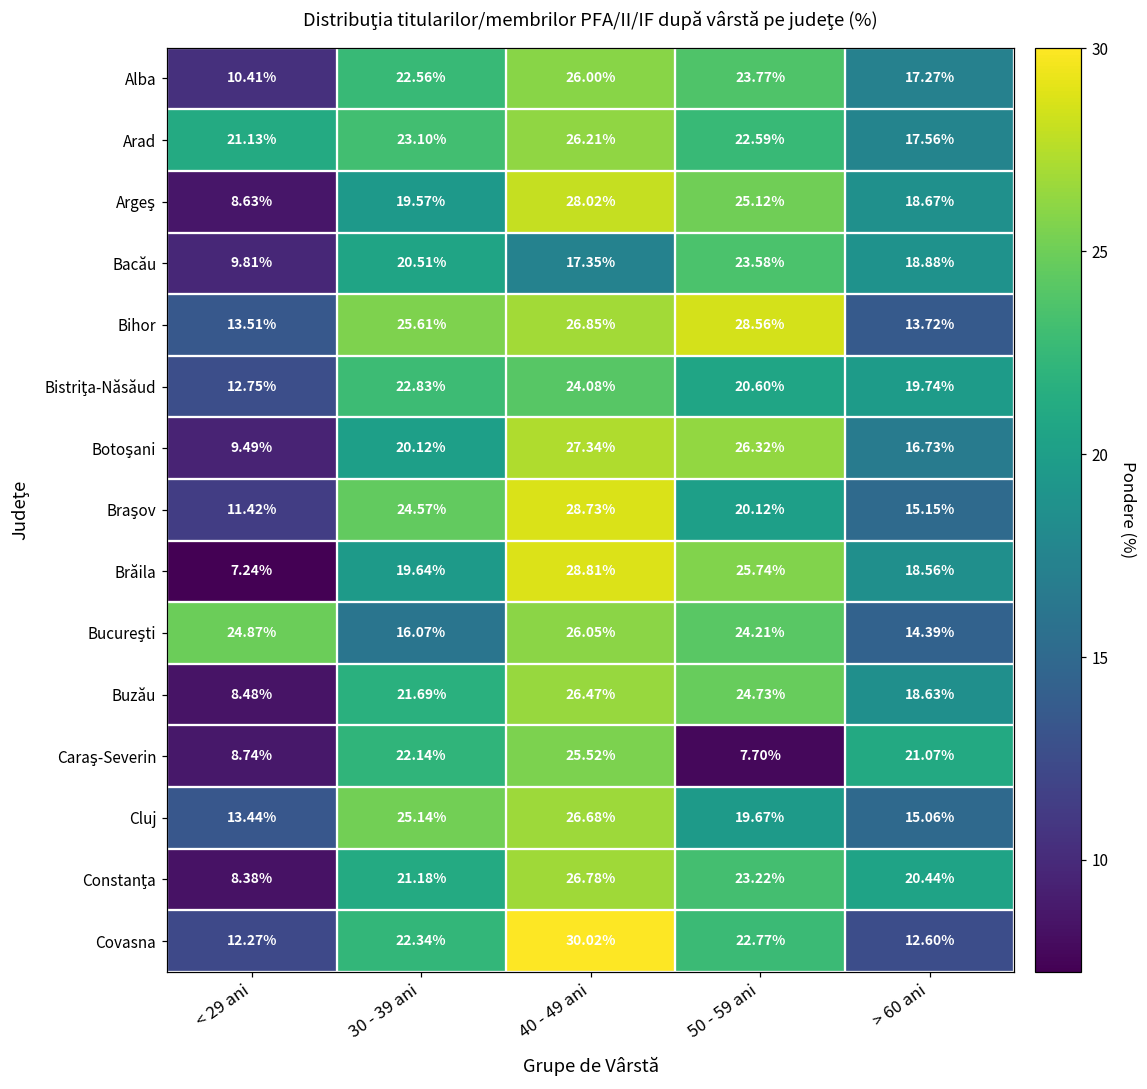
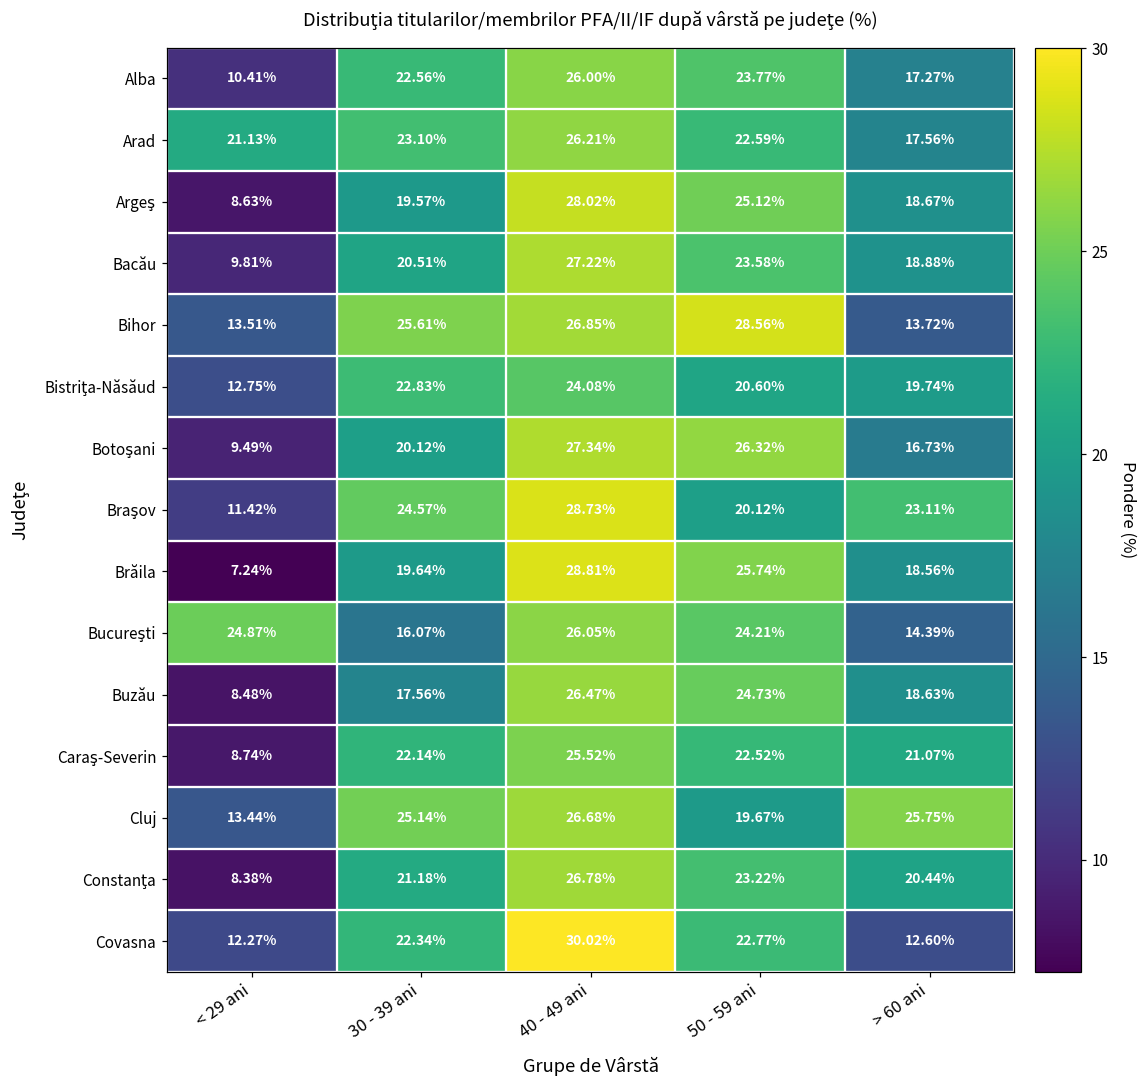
  {
    "Alba": {
      "< 29 ani": "10.41%",
      "30 - 39 ani": "22.56%",
      "40 - 49 ani": "26.00%",
      "50 - 59 ani": "23.77%",
      "> 60 ani": "17.27%"
    },
    "Arad": {
      "< 29 ani": "21.13%",
      "30 - 39 ani": "23.10%",
      "40 - 49 ani": "26.21%",
      "50 - 59 ani": "22.59%",
      "> 60 ani": "17.56%"
    },
    "Argeş": {
      "< 29 ani": "8.63%",
      "30 - 39 ani": "19.57%",
      "40 - 49 ani": "28.02%",
      "50 - 59 ani": "25.12%",
      "> 60 ani": "18.67%"
    },
    "Bacău": {
      "< 29 ani": "9.81%",
      "30 - 39 ani": "20.51%",
-     "40 - 49 ani": "17.35%",
+     "40 - 49 ani": "27.22%",
      "50 - 59 ani": "23.58%",
      "> 60 ani": "18.88%"
    },
    "Bihor": {
      "< 29 ani": "13.51%",
      "30 - 39 ani": "25.61%",
      "40 - 49 ani": "26.85%",
      "50 - 59 ani": "28.56%",
      "> 60 ani": "13.72%"
    },
    "Bistriţa-Năsăud": {
      "< 29 ani": "12.75%",
      "30 - 39 ani": "22.83%",
      "40 - 49 ani": "24.08%",
      "50 - 59 ani": "20.60%",
      "> 60 ani": "19.74%"
    },
    "Botoşani": {
      "< 29 ani": "9.49%",
      "30 - 39 ani": "20.12%",
      "40 - 49 ani": "27.34%",
      "50 - 59 ani": "26.32%",
      "> 60 ani": "16.73%"
    },
    "Braşov": {
      "< 29 ani": "11.42%",
      "30 - 39 ani": "24.57%",
      "40 - 49 ani": "28.73%",
      "50 - 59 ani": "20.12%",
-     "> 60 ani": "15.15%"
+     "> 60 ani": "23.11%"
    },
    "Brăila": {
      "< 29 ani": "7.24%",
      "30 - 39 ani": "19.64%",
      "40 - 49 ani": "28.81%",
      "50 - 59 ani": "25.74%",
      "> 60 ani": "18.56%"
    },
    "Bucureşti": {
      "< 29 ani": "24.87%",
      "30 - 39 ani": "16.07%",
      "40 - 49 ani": "26.05%",
      "50 - 59 ani": "24.21%",
      "> 60 ani": "14.39%"
    },
    "Buzău": {
      "< 29 ani": "8.48%",
-     "30 - 39 ani": "21.69%",
+     "30 - 39 ani": "17.56%",
      "40 - 49 ani": "26.47%",
      "50 - 59 ani": "24.73%",
      "> 60 ani": "18.63%"
    },
    "Caraş-Severin": {
      "< 29 ani": "8.74%",
      "30 - 39 ani": "22.14%",
      "40 - 49 ani": "25.52%",
-     "50 - 59 ani": "7.70%",
+     "50 - 59 ani": "22.52%",
      "> 60 ani": "21.07%"
    },
    "Cluj": {
      "< 29 ani": "13.44%",
      "30 - 39 ani": "25.14%",
      "40 - 49 ani": "26.68%",
      "50 - 59 ani": "19.67%",
-     "> 60 ani": "15.06%"
+     "> 60 ani": "25.75%"
    },
    "Constanţa": {
      "< 29 ani": "8.38%",
      "30 - 39 ani": "21.18%",
      "40 - 49 ani": "26.78%",
      "50 - 59 ani": "23.22%",
      "> 60 ani": "20.44%"
    },
    "Covasna": {
      "< 29 ani": "12.27%",
      "30 - 39 ani": "22.34%",
      "40 - 49 ani": "30.02%",
      "50 - 59 ani": "22.77%",
      "> 60 ani": "12.60%"
    }
  }
